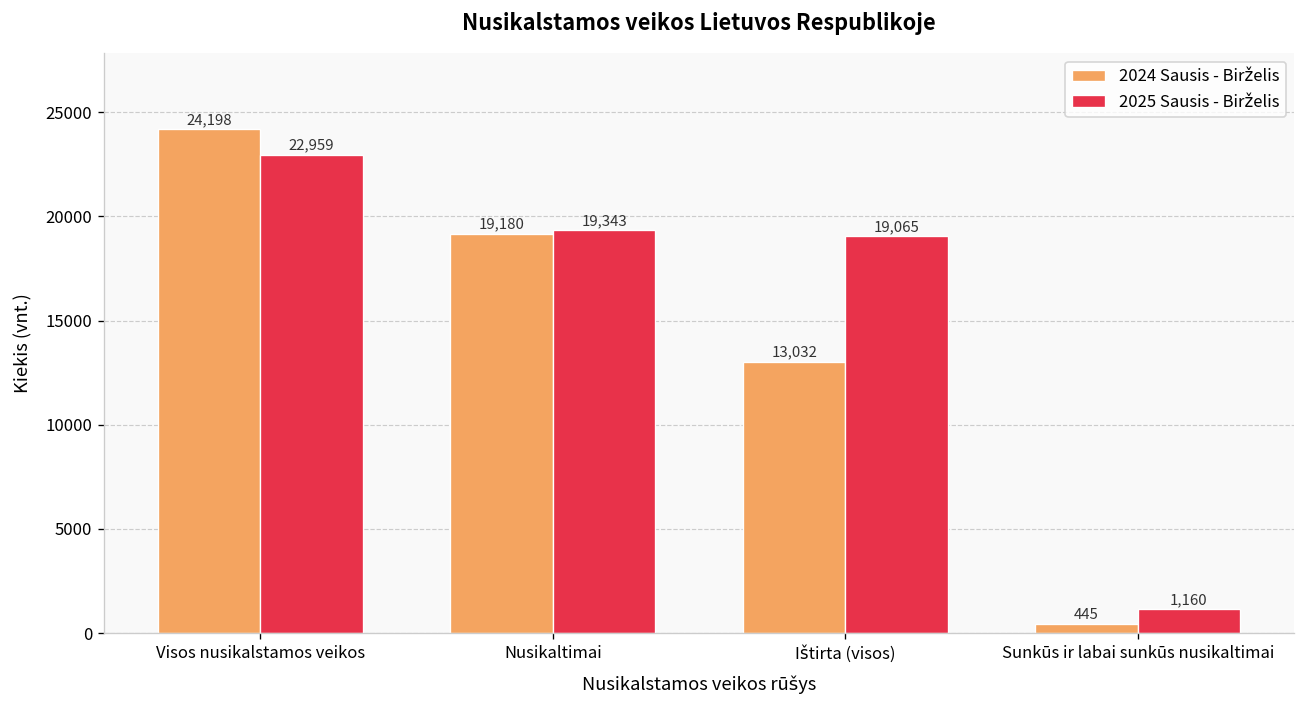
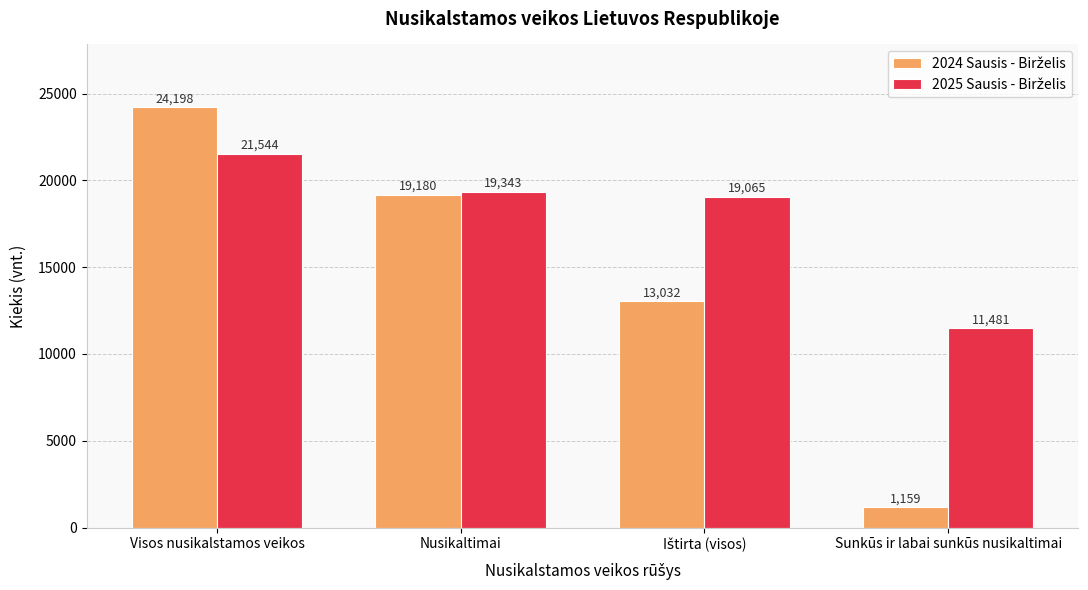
  {
    "2024 Sausis - Birželis": {
      "Visos nusikalstamos veikos": "24,198",
      "Nusikaltimai": "19,180",
      "Ištirta (visos)": "13,032",
-     "Sunkūs ir labai sunkūs nusikaltimai": "445"
+     "Sunkūs ir labai sunkūs nusikaltimai": "1,159"
    },
    "2025 Sausis - Birželis": {
-     "Visos nusikalstamos veikos": "22,959",
+     "Visos nusikalstamos veikos": "21,544",
      "Nusikaltimai": "19,343",
      "Ištirta (visos)": "19,065",
-     "Sunkūs ir labai sunkūs nusikaltimai": "1,160"
+     "Sunkūs ir labai sunkūs nusikaltimai": "11,481"
    }
  }
